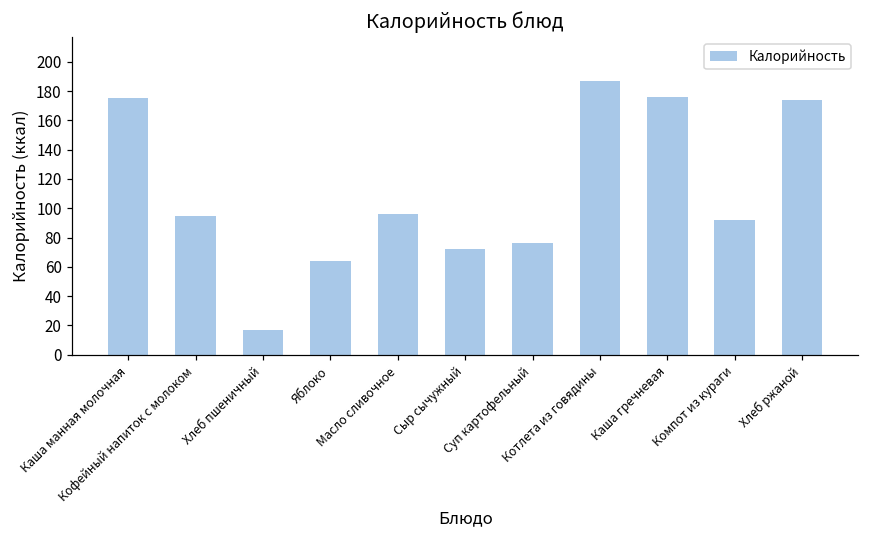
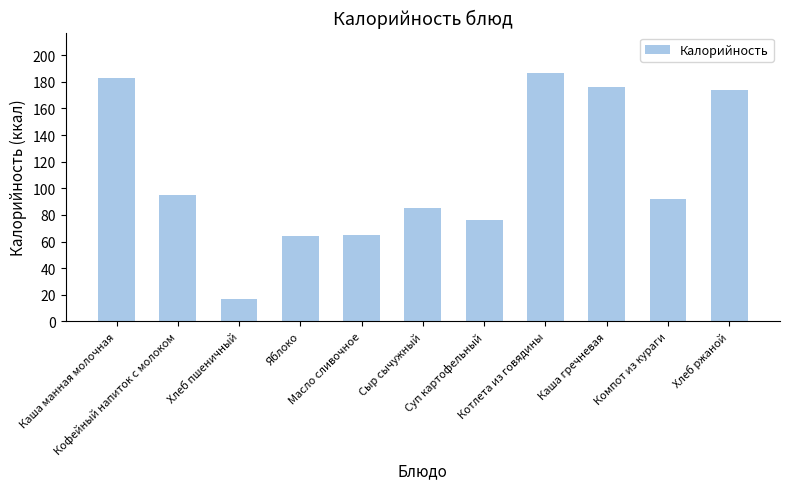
  {
-   "Каша манная молочная": 175,
+   "Каша манная молочная": 183,
    "Кофейный напиток с молоком": 95,
    "Хлеб пшеничный": 17,
    "Яблоко": 64,
-   "Масло сливочное": 96,
-   "Сыр сычужный": 72,
+   "Масло сливочное": 65,
+   "Сыр сычужный": 85,
    "Суп картофельный": 76,
    "Котлета из говядины": 187,
    "Каша гречневая": 176,
    "Компот из кураги": 92,
    "Хлеб ржаной": 174
  }
